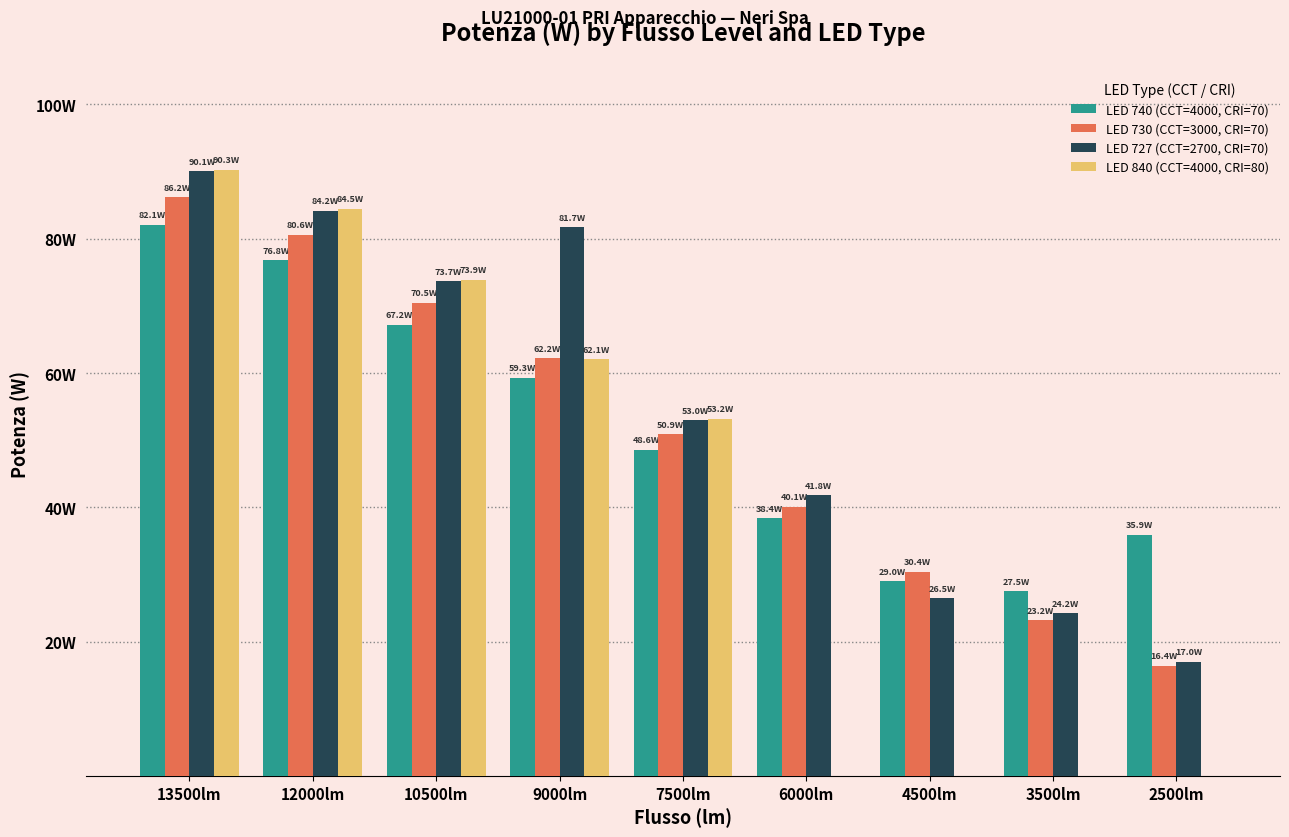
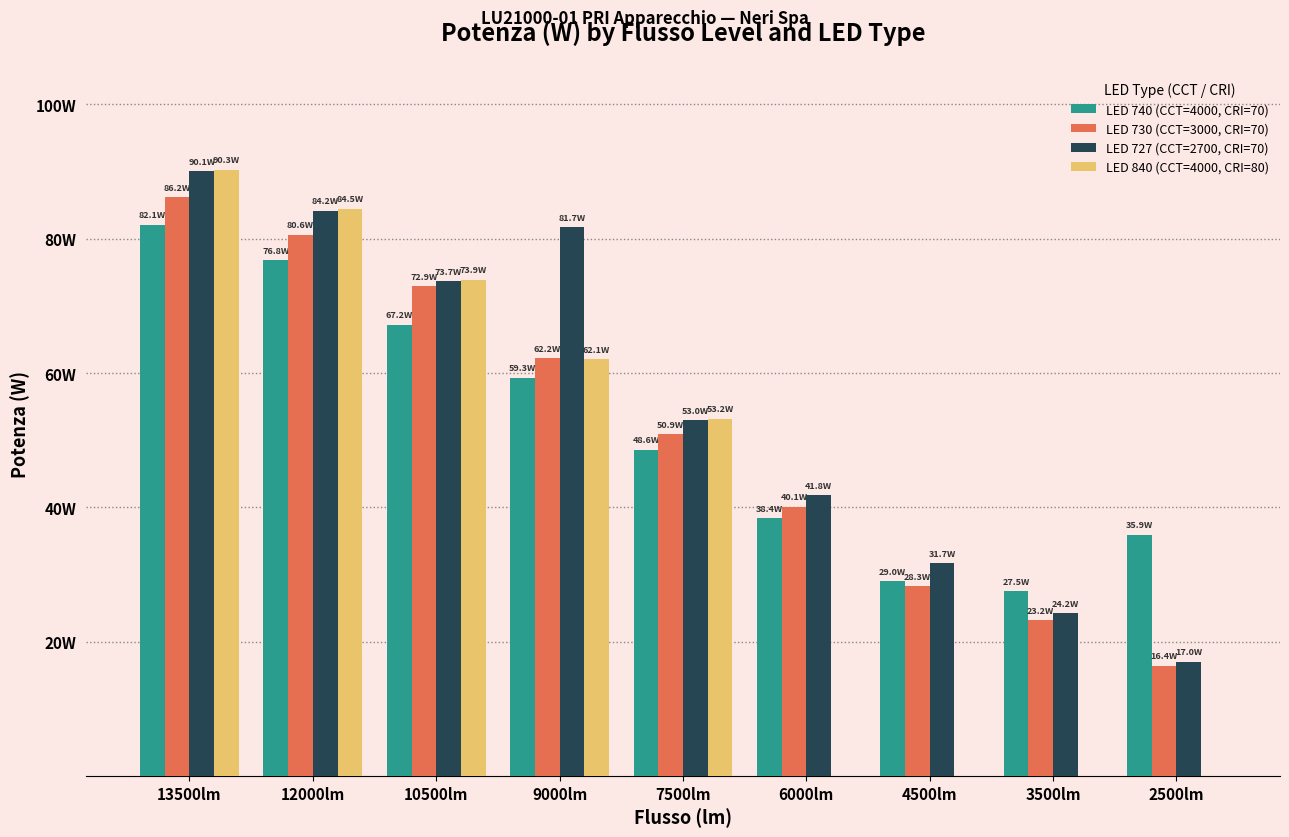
  {
    "LED 740 (CCT=4000, CRI=70)": {
      "13500lm": "82.1W",
      "12000lm": "76.8W",
      "10500lm": "67.2W",
      "9000lm": "59.3W",
      "7500lm": "48.6W",
      "6000lm": "38.4W",
      "4500lm": "29.0W",
      "3500lm": "27.5W",
      "2500lm": "35.9W"
    },
    "LED 730 (CCT=3000, CRI=70)": {
      "13500lm": "86.2W",
      "12000lm": "80.6W",
-     "10500lm": "70.5W",
+     "10500lm": "72.9W",
      "9000lm": "62.2W",
      "7500lm": "50.9W",
      "6000lm": "40.1W",
-     "4500lm": "30.4W",
+     "4500lm": "28.3W",
      "3500lm": "23.2W",
      "2500lm": "16.4W"
    },
    "LED 727 (CCT=2700, CRI=70)": {
      "13500lm": "90.1W",
      "12000lm": "84.2W",
      "10500lm": "73.7W",
      "9000lm": "81.7W",
      "7500lm": "53.0W",
      "6000lm": "41.8W",
-     "4500lm": "26.5W",
+     "4500lm": "31.7W",
      "3500lm": "24.2W",
      "2500lm": "17.0W"
    },
    "LED 840 (CCT=4000, CRI=80)": {
      "13500lm": "90.3W",
      "12000lm": "84.5W",
      "10500lm": "73.9W",
      "9000lm": "62.1W",
      "7500lm": "53.2W"
    }
  }
